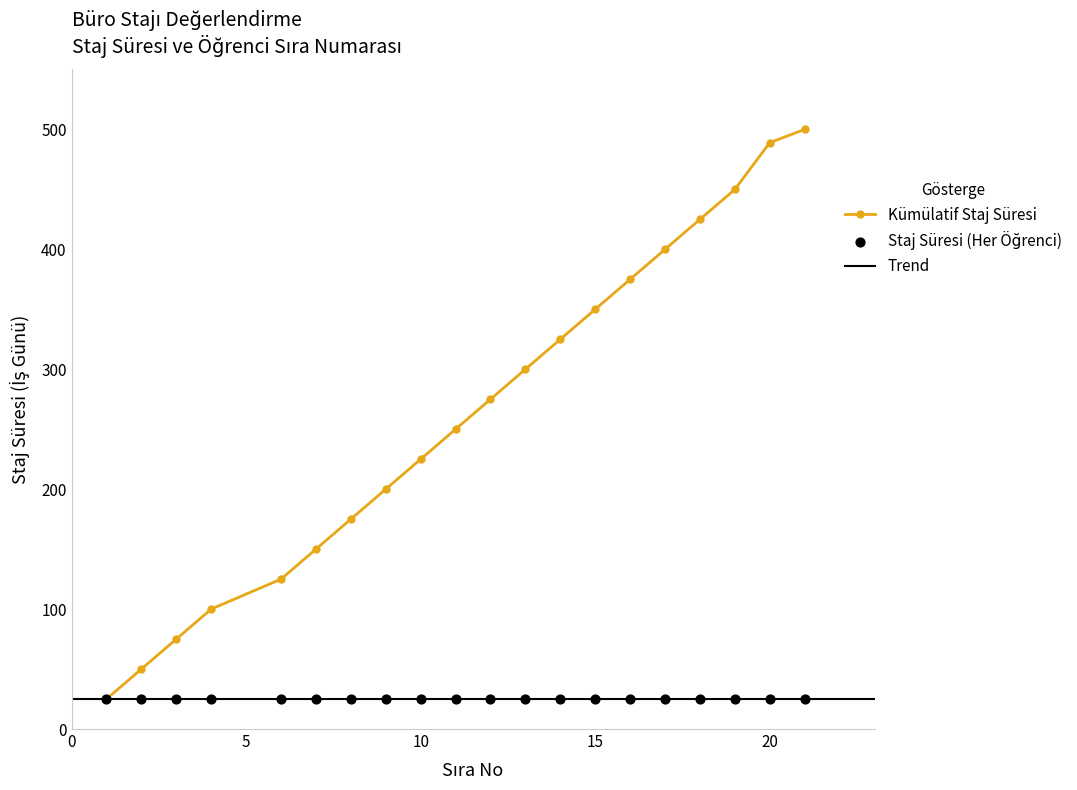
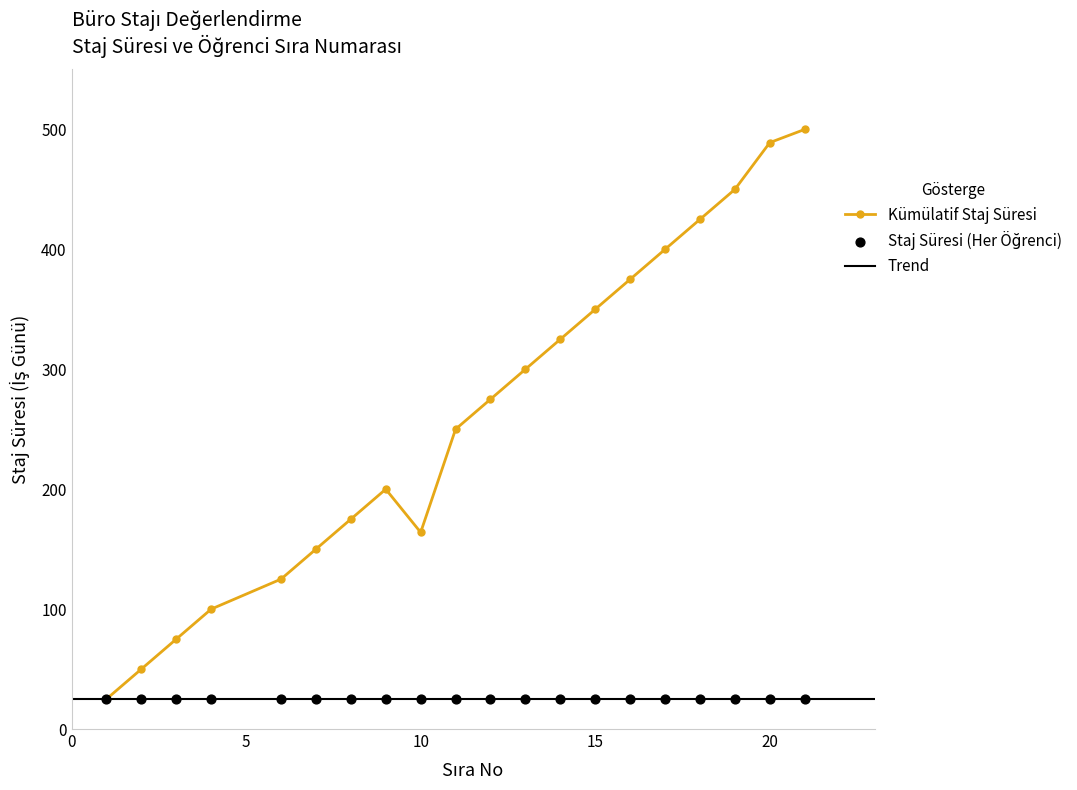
  {
    "Kümülatif Staj Süresi": {
-     "10": 225,
+     "10": 164,
      "15": 350,
      "20": 489
    }
  }
